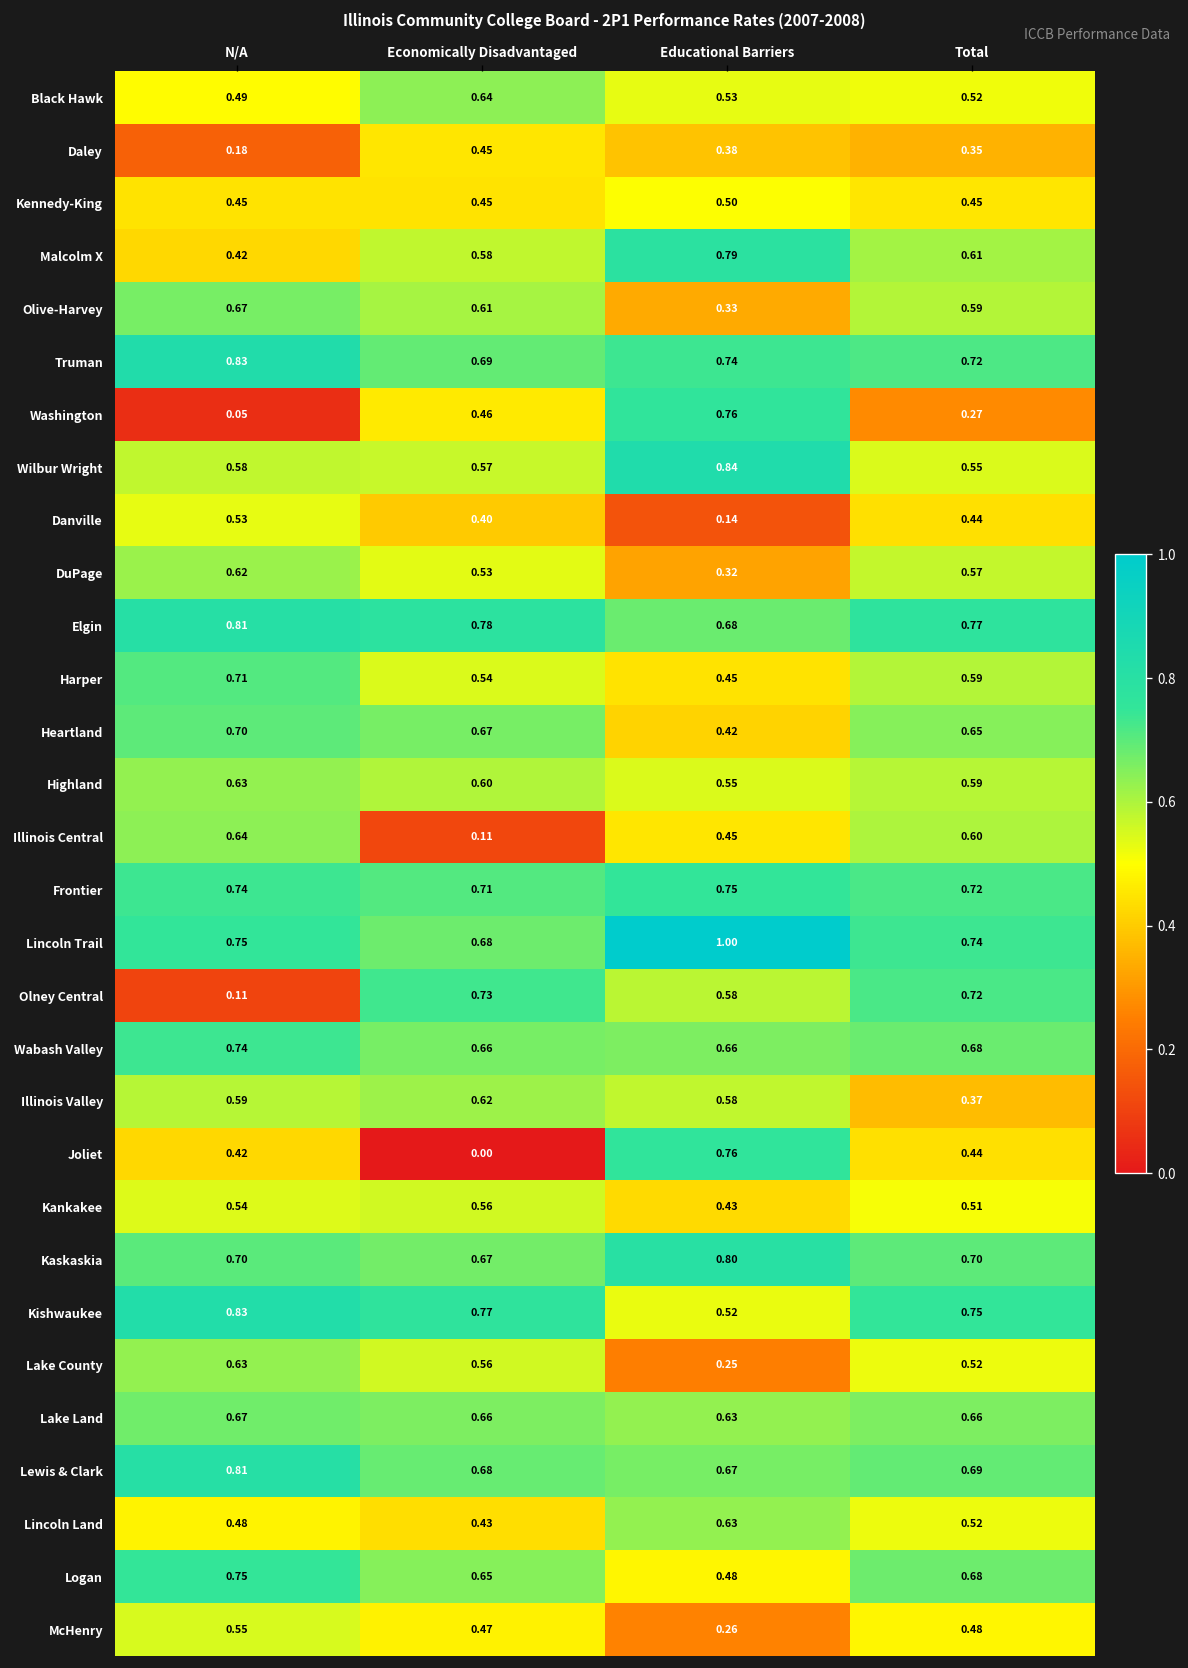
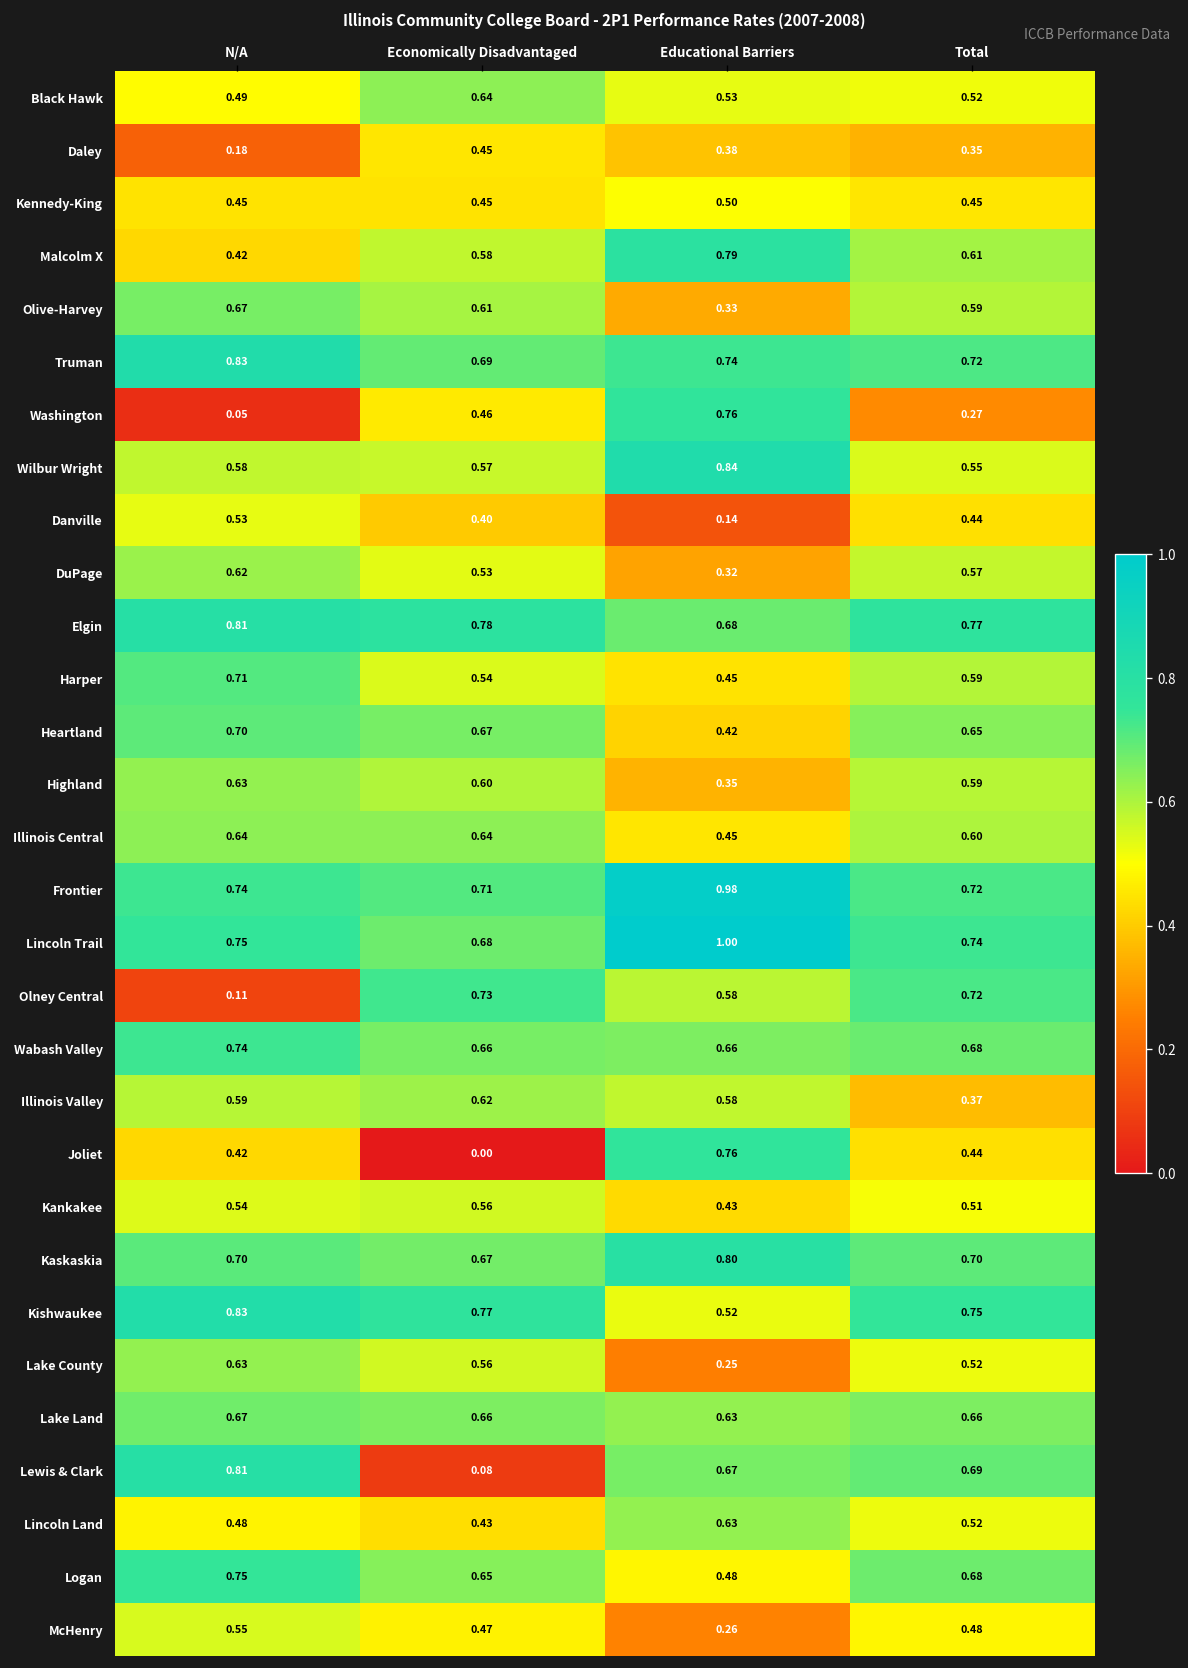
  {
    "Black Hawk": {
      "N/A": 0.49,
      "Economically Disadvantaged": 0.64,
      "Educational Barriers": 0.53,
      "Total": 0.52
    },
    "Daley": {
      "N/A": 0.18,
      "Economically Disadvantaged": 0.45,
      "Educational Barriers": 0.38,
      "Total": 0.35
    },
    "Kennedy-King": {
      "N/A": 0.45,
      "Economically Disadvantaged": 0.45,
      "Educational Barriers": 0.50,
      "Total": 0.45
    },
    "Malcolm X": {
      "N/A": 0.42,
      "Economically Disadvantaged": 0.58,
      "Educational Barriers": 0.79,
      "Total": 0.61
    },
    "Olive-Harvey": {
      "N/A": 0.67,
      "Economically Disadvantaged": 0.61,
      "Educational Barriers": 0.33,
      "Total": 0.59
    },
    "Truman": {
      "N/A": 0.83,
      "Economically Disadvantaged": 0.69,
      "Educational Barriers": 0.74,
      "Total": 0.72
    },
    "Washington": {
      "N/A": 0.05,
      "Economically Disadvantaged": 0.46,
      "Educational Barriers": 0.76,
      "Total": 0.27
    },
    "Wilbur Wright": {
      "N/A": 0.58,
      "Economically Disadvantaged": 0.57,
      "Educational Barriers": 0.84,
      "Total": 0.55
    },
    "Danville": {
      "N/A": 0.53,
      "Economically Disadvantaged": 0.40,
      "Educational Barriers": 0.14,
      "Total": 0.44
    },
    "DuPage": {
      "N/A": 0.62,
      "Economically Disadvantaged": 0.53,
      "Educational Barriers": 0.32,
      "Total": 0.57
    },
    "Elgin": {
      "N/A": 0.81,
      "Economically Disadvantaged": 0.78,
      "Educational Barriers": 0.68,
      "Total": 0.77
    },
    "Harper": {
      "N/A": 0.71,
      "Economically Disadvantaged": 0.54,
      "Educational Barriers": 0.45,
      "Total": 0.59
    },
    "Heartland": {
      "N/A": 0.70,
      "Economically Disadvantaged": 0.67,
      "Educational Barriers": 0.42,
      "Total": 0.65
    },
    "Highland": {
      "N/A": 0.63,
      "Economically Disadvantaged": 0.60,
-     "Educational Barriers": 0.55,
+     "Educational Barriers": 0.35,
      "Total": 0.59
    },
    "Illinois Central": {
      "N/A": 0.64,
-     "Economically Disadvantaged": 0.11,
+     "Economically Disadvantaged": 0.64,
      "Educational Barriers": 0.45,
      "Total": 0.60
    },
    "Frontier": {
      "N/A": 0.74,
      "Economically Disadvantaged": 0.71,
-     "Educational Barriers": 0.75,
+     "Educational Barriers": 0.98,
      "Total": 0.72
    },
    "Lincoln Trail": {
      "N/A": 0.75,
      "Economically Disadvantaged": 0.68,
      "Educational Barriers": 1.00,
      "Total": 0.74
    },
    "Olney Central": {
      "N/A": 0.11,
      "Economically Disadvantaged": 0.73,
      "Educational Barriers": 0.58,
      "Total": 0.72
    },
    "Wabash Valley": {
      "N/A": 0.74,
      "Economically Disadvantaged": 0.66,
      "Educational Barriers": 0.66,
      "Total": 0.68
    },
    "Illinois Valley": {
      "N/A": 0.59,
      "Economically Disadvantaged": 0.62,
      "Educational Barriers": 0.58,
      "Total": 0.37
    },
    "Joliet": {
      "N/A": 0.42,
      "Economically Disadvantaged": 0.00,
      "Educational Barriers": 0.76,
      "Total": 0.44
    },
    "Kankakee": {
      "N/A": 0.54,
      "Economically Disadvantaged": 0.56,
      "Educational Barriers": 0.43,
      "Total": 0.51
    },
    "Kaskaskia": {
      "N/A": 0.70,
      "Economically Disadvantaged": 0.67,
      "Educational Barriers": 0.80,
      "Total": 0.70
    },
    "Kishwaukee": {
      "N/A": 0.83,
      "Economically Disadvantaged": 0.77,
      "Educational Barriers": 0.52,
      "Total": 0.75
    },
    "Lake County": {
      "N/A": 0.63,
      "Economically Disadvantaged": 0.56,
      "Educational Barriers": 0.25,
      "Total": 0.52
    },
    "Lake Land": {
      "N/A": 0.67,
      "Economically Disadvantaged": 0.66,
      "Educational Barriers": 0.63,
      "Total": 0.66
    },
    "Lewis & Clark": {
      "N/A": 0.81,
-     "Economically Disadvantaged": 0.68,
+     "Economically Disadvantaged": 0.08,
      "Educational Barriers": 0.67,
      "Total": 0.69
    },
    "Lincoln Land": {
      "N/A": 0.48,
      "Economically Disadvantaged": 0.43,
      "Educational Barriers": 0.63,
      "Total": 0.52
    },
    "Logan": {
      "N/A": 0.75,
      "Economically Disadvantaged": 0.65,
      "Educational Barriers": 0.48,
      "Total": 0.68
    },
    "McHenry": {
      "N/A": 0.55,
      "Economically Disadvantaged": 0.47,
      "Educational Barriers": 0.26,
      "Total": 0.48
    }
  }
